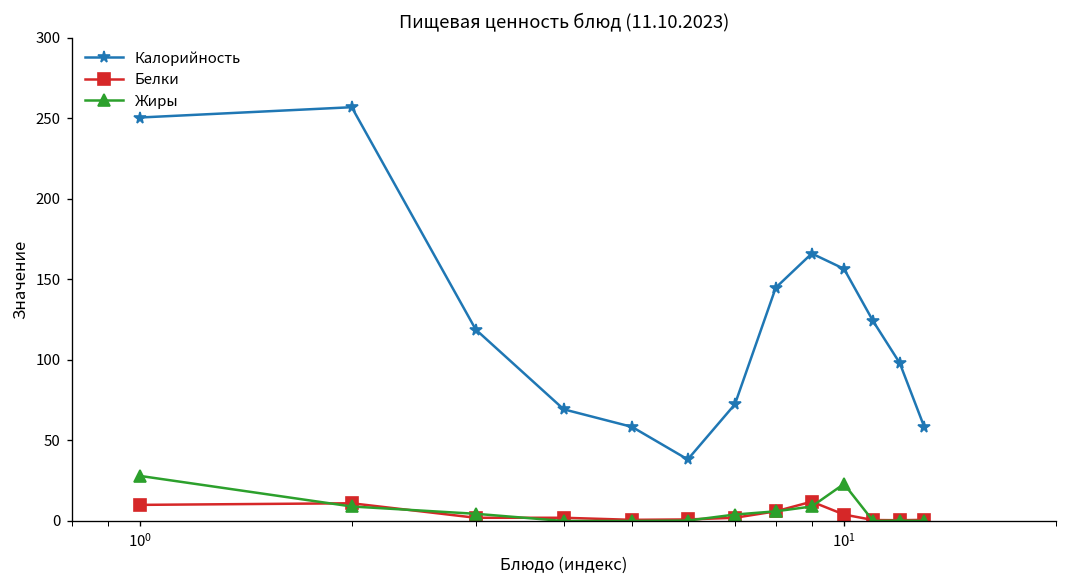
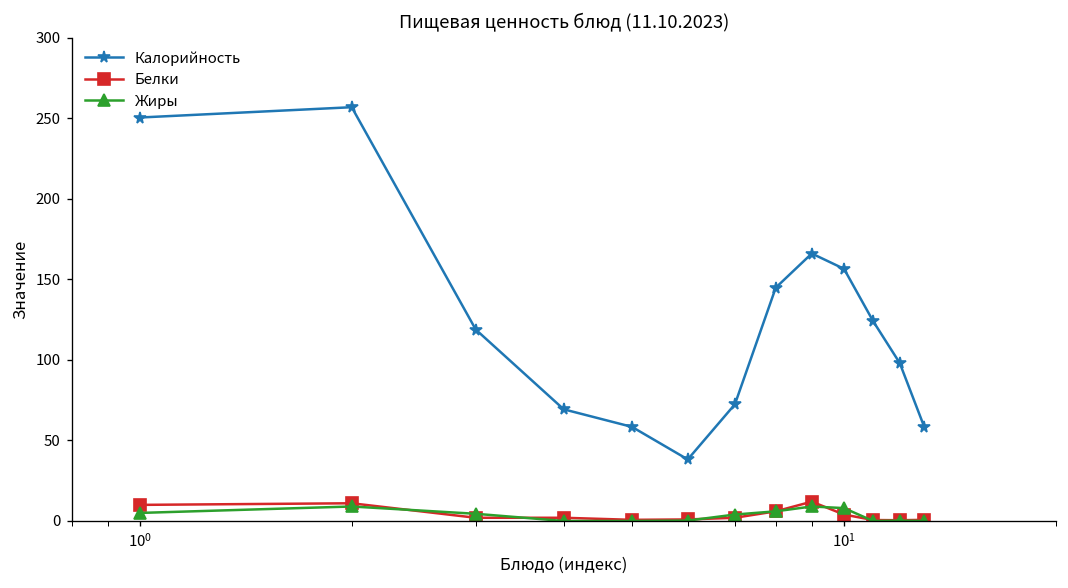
  {
    "Калорийность": {
      "10^0": 250,
      "10^1": 157
    },
    "Белки": {
      "10^0": 10,
      "10^1": 4
    },
    "Жиры": {
-     "10^0": 28,
-     "10^1": 23
+     "10^0": 5,
+     "10^1": 8
    }
  }
